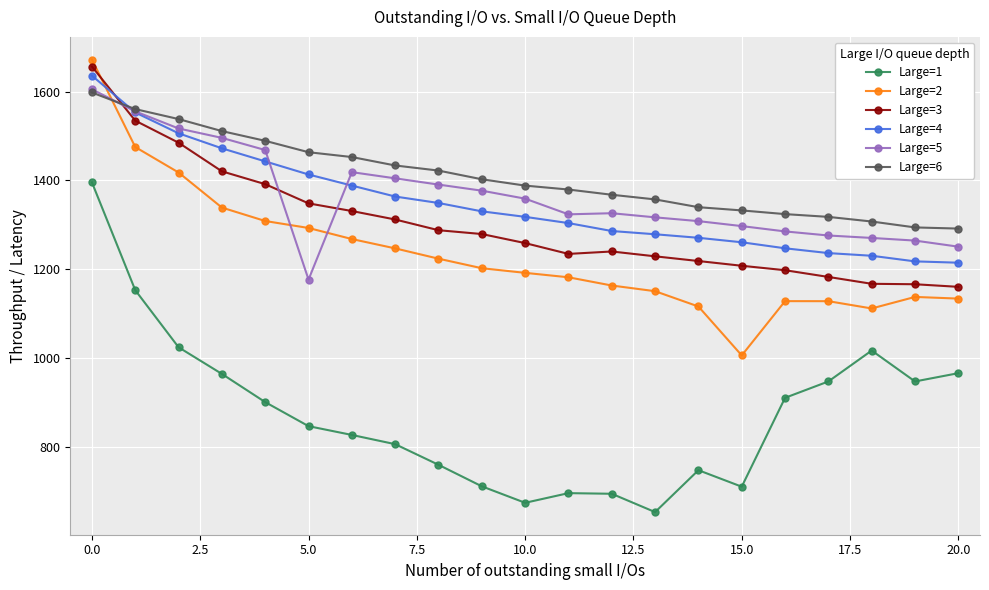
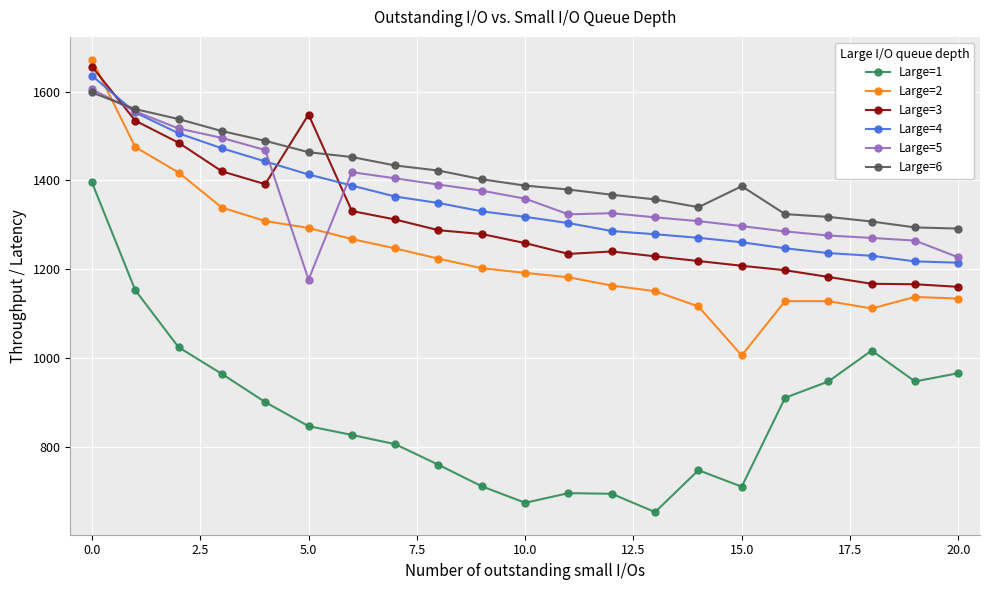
  {
    "Large=1": {
      "0.0": 1400,
      "5.0": 850,
      "10.0": 670,
      "15.0": 710,
      "20.0": 970
    },
    "Large=2": {
      "0.0": 1670,
      "5.0": 1290,
      "10.0": 1190,
      "15.0": 1010,
      "20.0": 1130
    },
    "Large=3": {
      "0.0": 1660,
-     "5.0": 1350,
+     "5.0": 1550,
      "10.0": 1260,
      "15.0": 1210,
      "20.0": 1160
    },
    "Large=4": {
      "0.0": 1640,
      "5.0": 1410,
      "10.0": 1320,
      "15.0": 1260,
      "20.0": 1210
    },
    "Large=5": {
      "0.0": 1600,
      "5.0": 1180,
      "10.0": 1360,
      "15.0": 1300,
-     "20.0": 1250
+     "20.0": 1230
    },
    "Large=6": {
      "0.0": 1600,
      "5.0": 1460,
      "10.0": 1390,
-     "15.0": 1330,
+     "15.0": 1390,
      "20.0": 1290
    }
  }
